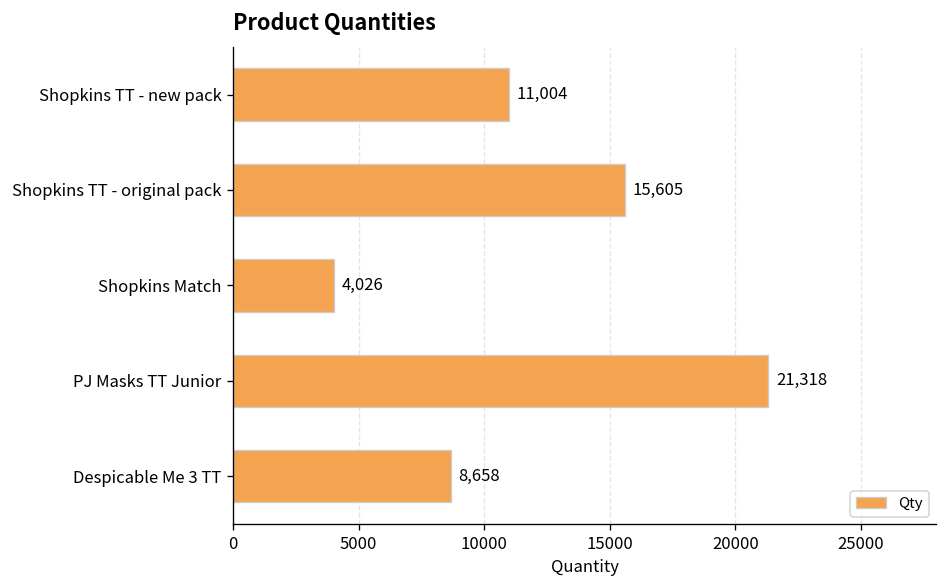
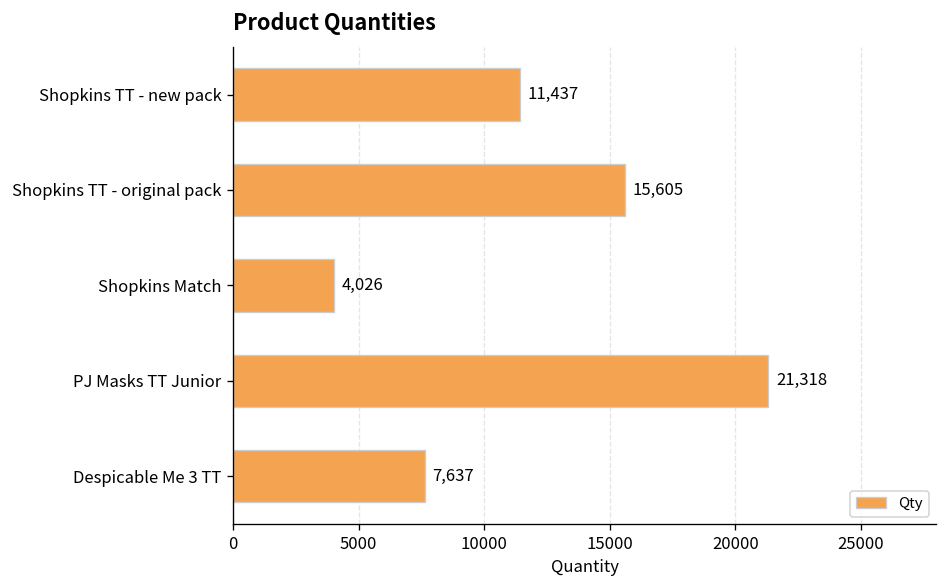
  {
-   "Shopkins TT - new pack": "11,004",
+   "Shopkins TT - new pack": "11,437",
    "Shopkins TT - original pack": "15,605",
    "Shopkins Match": "4,026",
    "PJ Masks TT Junior": "21,318",
-   "Despicable Me 3 TT": "8,658"
+   "Despicable Me 3 TT": "7,637"
  }
